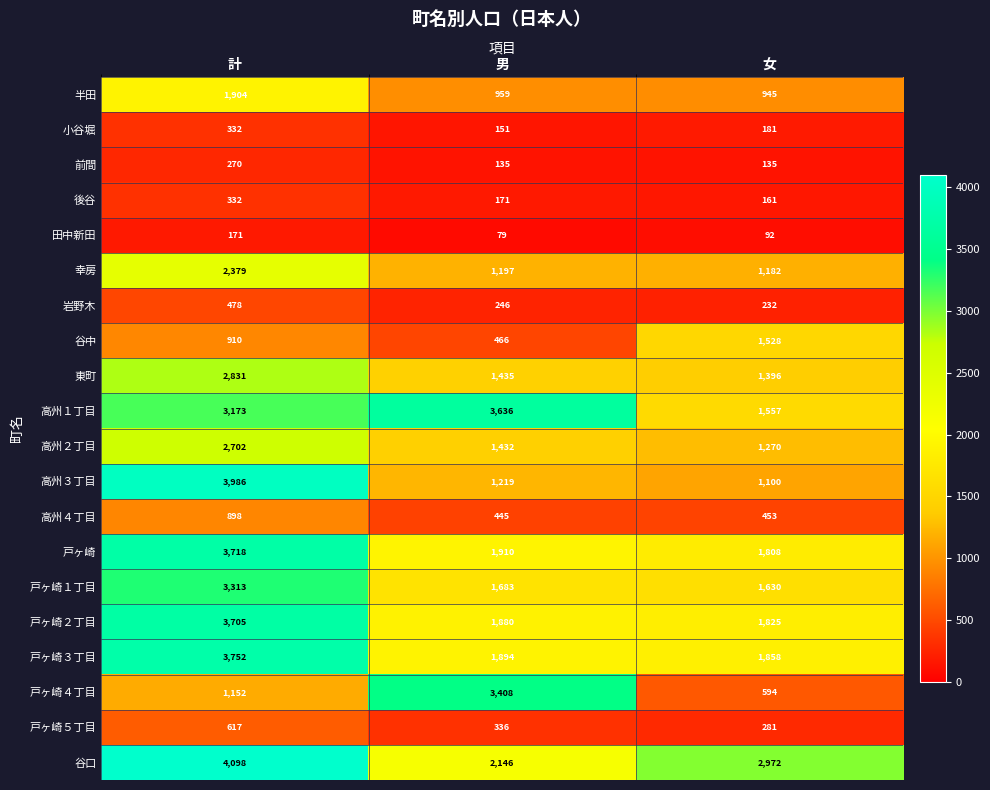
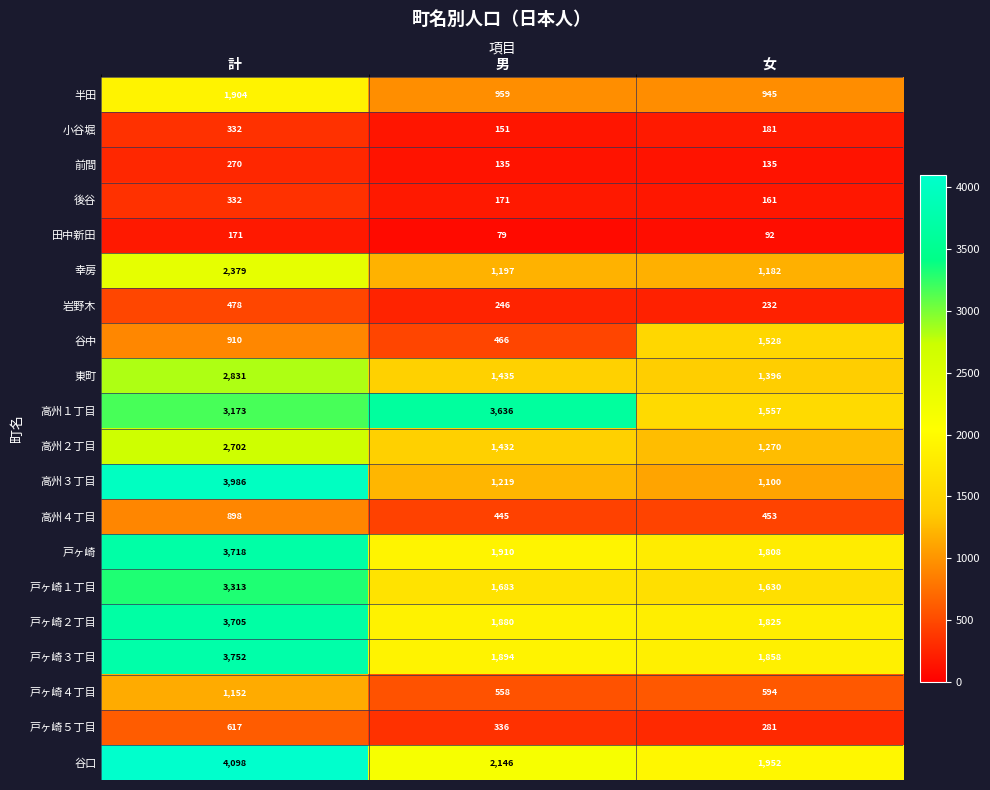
  {
    "半田": {
      "計": "1,904",
      "男": "959",
      "女": "945"
    },
    "小谷堀": {
      "計": "332",
      "男": "151",
      "女": "181"
    },
    "前間": {
      "計": "270",
      "男": "135",
      "女": "135"
    },
    "後谷": {
      "計": "332",
      "男": "171",
      "女": "161"
    },
    "田中新田": {
      "計": "171",
      "男": "79",
      "女": "92"
    },
    "幸房": {
      "計": "2,379",
      "男": "1,197",
      "女": "1,182"
    },
    "岩野木": {
      "計": "478",
      "男": "246",
      "女": "232"
    },
    "谷中": {
      "計": "910",
      "男": "466",
      "女": "1,528"
    },
    "東町": {
      "計": "2,831",
      "男": "1,435",
      "女": "1,396"
    },
    "高州１丁目": {
      "計": "3,173",
      "男": "3,636",
      "女": "1,557"
    },
    "高州２丁目": {
      "計": "2,702",
      "男": "1,432",
      "女": "1,270"
    },
    "高州３丁目": {
      "計": "3,986",
      "男": "1,219",
      "女": "1,100"
    },
    "高州４丁目": {
      "計": "898",
      "男": "445",
      "女": "453"
    },
    "戸ヶ崎": {
      "計": "3,718",
      "男": "1,910",
      "女": "1,808"
    },
    "戸ヶ崎１丁目": {
      "計": "3,313",
      "男": "1,683",
      "女": "1,630"
    },
    "戸ヶ崎２丁目": {
      "計": "3,705",
      "男": "1,880",
      "女": "1,825"
    },
    "戸ヶ崎３丁目": {
      "計": "3,752",
      "男": "1,894",
      "女": "1,858"
    },
    "戸ヶ崎４丁目": {
      "計": "1,152",
-     "男": "3,408",
+     "男": "558",
      "女": "594"
    },
    "戸ヶ崎５丁目": {
      "計": "617",
      "男": "336",
      "女": "281"
    },
    "谷口": {
      "計": "4,098",
      "男": "2,146",
-     "女": "2,972"
+     "女": "1,952"
    }
  }
